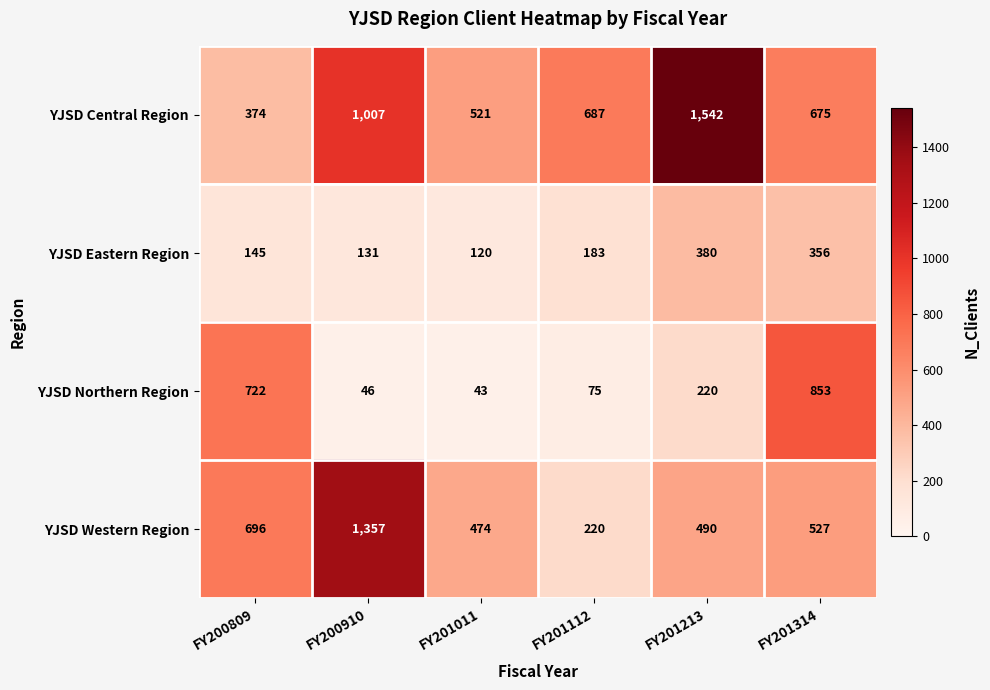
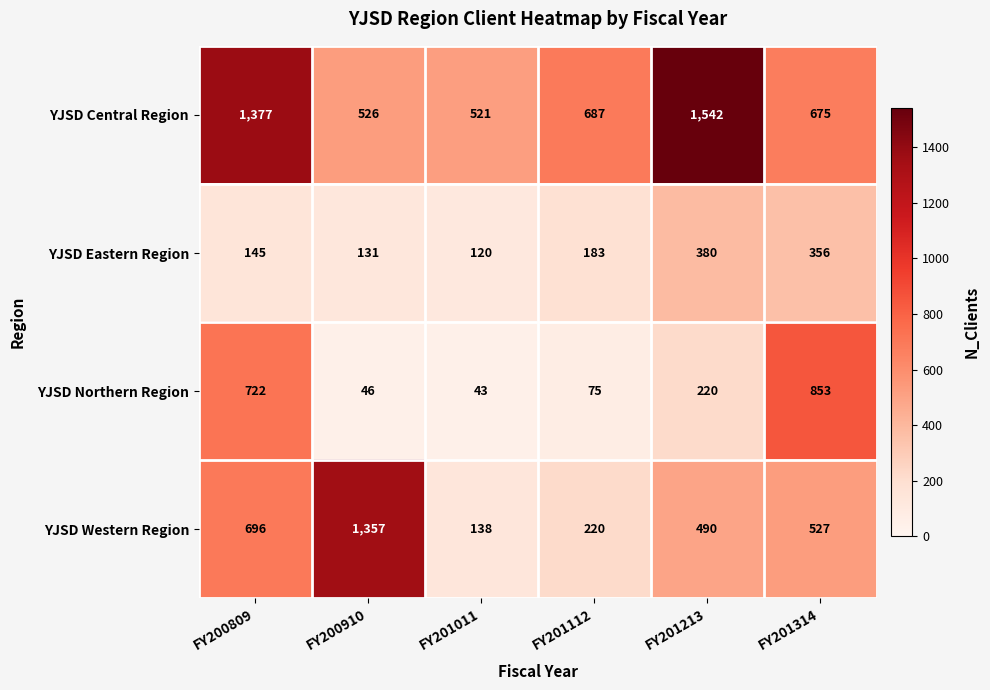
  {
    "YJSD Central Region": {
-     "FY200809": "374",
-     "FY200910": "1,007"
+     "FY200809": "1,377",
+     "FY200910": "526"
    },
    "YJSD Western Region": {
-     "FY201011": "474"
+     "FY201011": "138"
    }
  }
